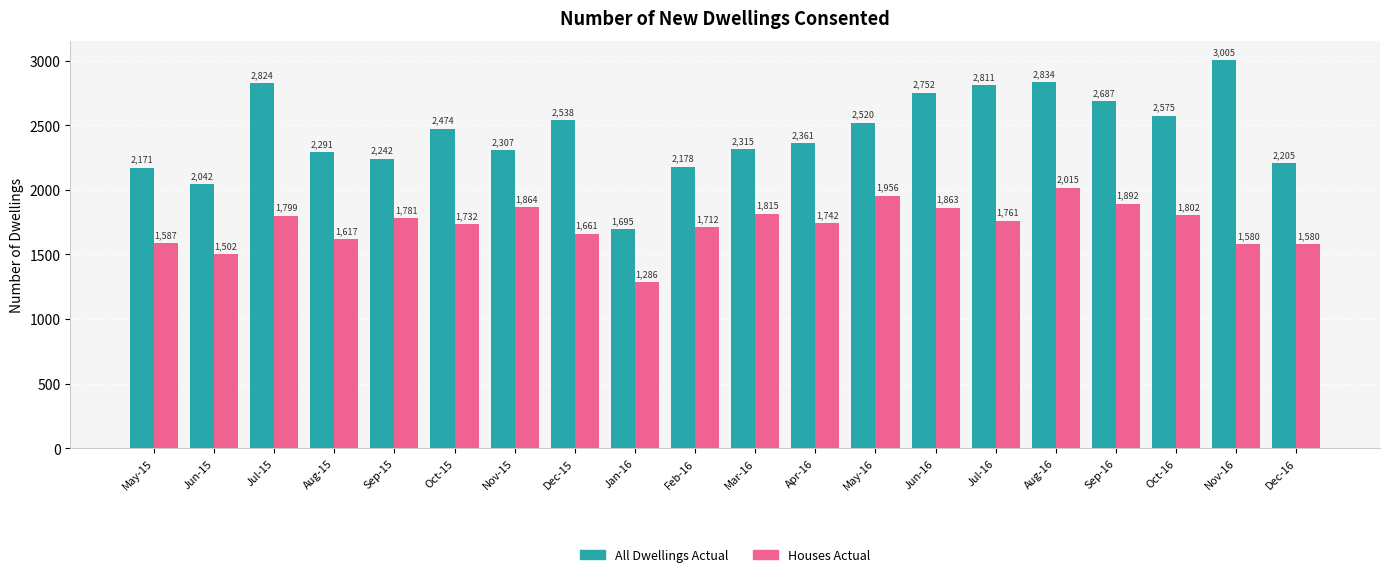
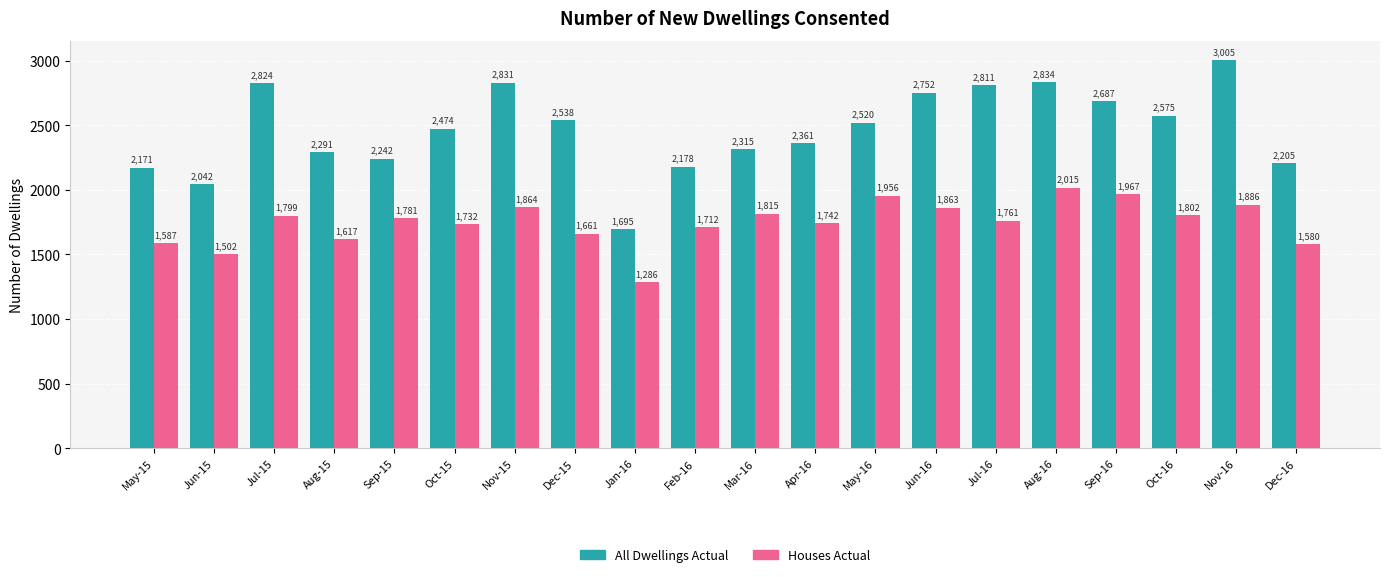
  {
    "All Dwellings Actual": {
      "May-15": "2,171",
      "Jun-15": "2,042",
      "Jul-15": "2,824",
      "Aug-15": "2,291",
      "Sep-15": "2,242",
      "Oct-15": "2,474",
-     "Nov-15": "2,307",
+     "Nov-15": "2,831",
      "Dec-15": "2,538",
      "Jan-16": "1,695",
      "Feb-16": "2,178",
      "Mar-16": "2,315",
      "Apr-16": "2,361",
      "May-16": "2,520",
      "Jun-16": "2,752",
      "Jul-16": "2,811",
      "Aug-16": "2,834",
      "Sep-16": "2,687",
      "Oct-16": "2,575",
      "Nov-16": "3,005",
      "Dec-16": "2,205"
    },
    "Houses Actual": {
      "May-15": "1,587",
      "Jun-15": "1,502",
      "Jul-15": "1,799",
      "Aug-15": "1,617",
      "Sep-15": "1,781",
      "Oct-15": "1,732",
      "Nov-15": "1,864",
      "Dec-15": "1,661",
      "Jan-16": "1,286",
      "Feb-16": "1,712",
      "Mar-16": "1,815",
      "Apr-16": "1,742",
      "May-16": "1,956",
      "Jun-16": "1,863",
      "Jul-16": "1,761",
      "Aug-16": "2,015",
-     "Sep-16": "1,892",
+     "Sep-16": "1,967",
      "Oct-16": "1,802",
-     "Nov-16": "1,580",
+     "Nov-16": "1,886",
      "Dec-16": "1,580"
    }
  }
